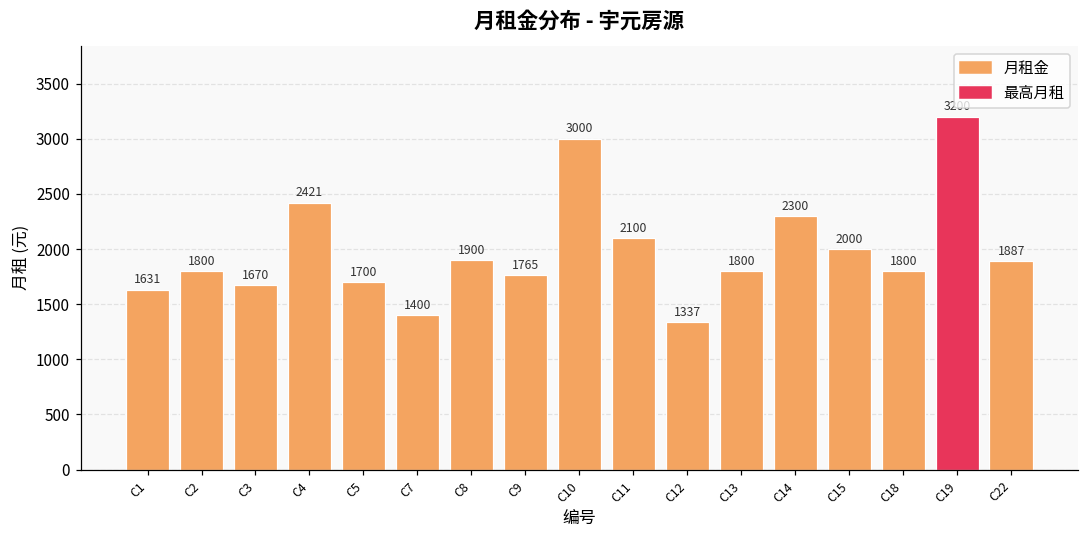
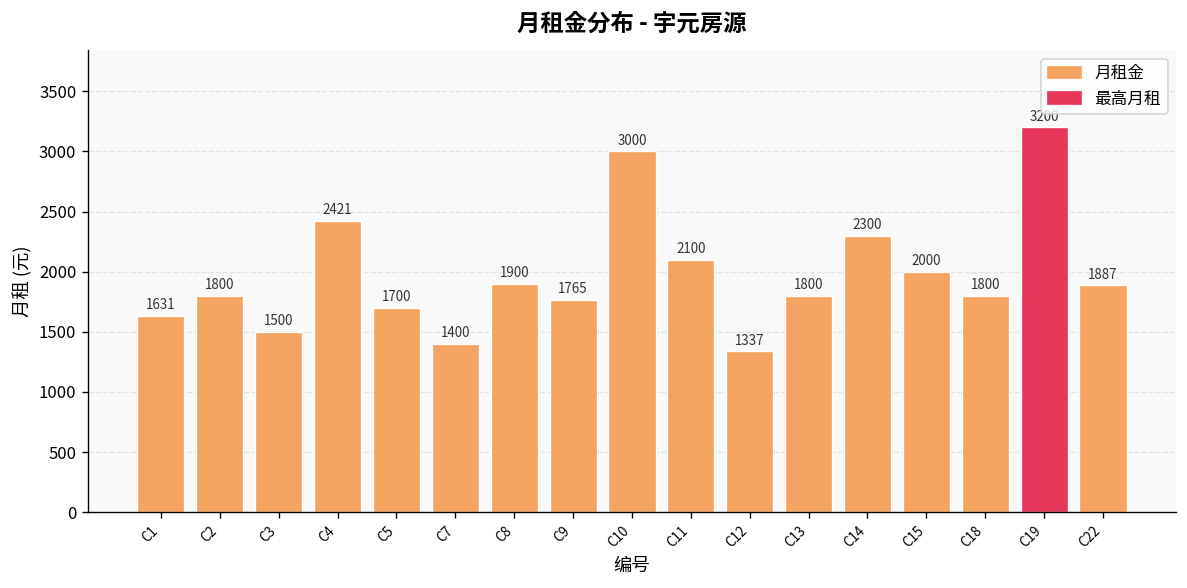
  {
    "C1": 1631,
    "C2": 1800,
-   "C3": 1670,
+   "C3": 1500,
    "C4": 2421,
    "C5": 1700,
    "C7": 1400,
    "C8": 1900,
    "C9": 1765,
    "C10": 3000,
    "C11": 2100,
    "C12": 1337,
    "C13": 1800,
    "C14": 2300,
    "C15": 2000,
    "C18": 1800,
    "C22": 1887
  }
